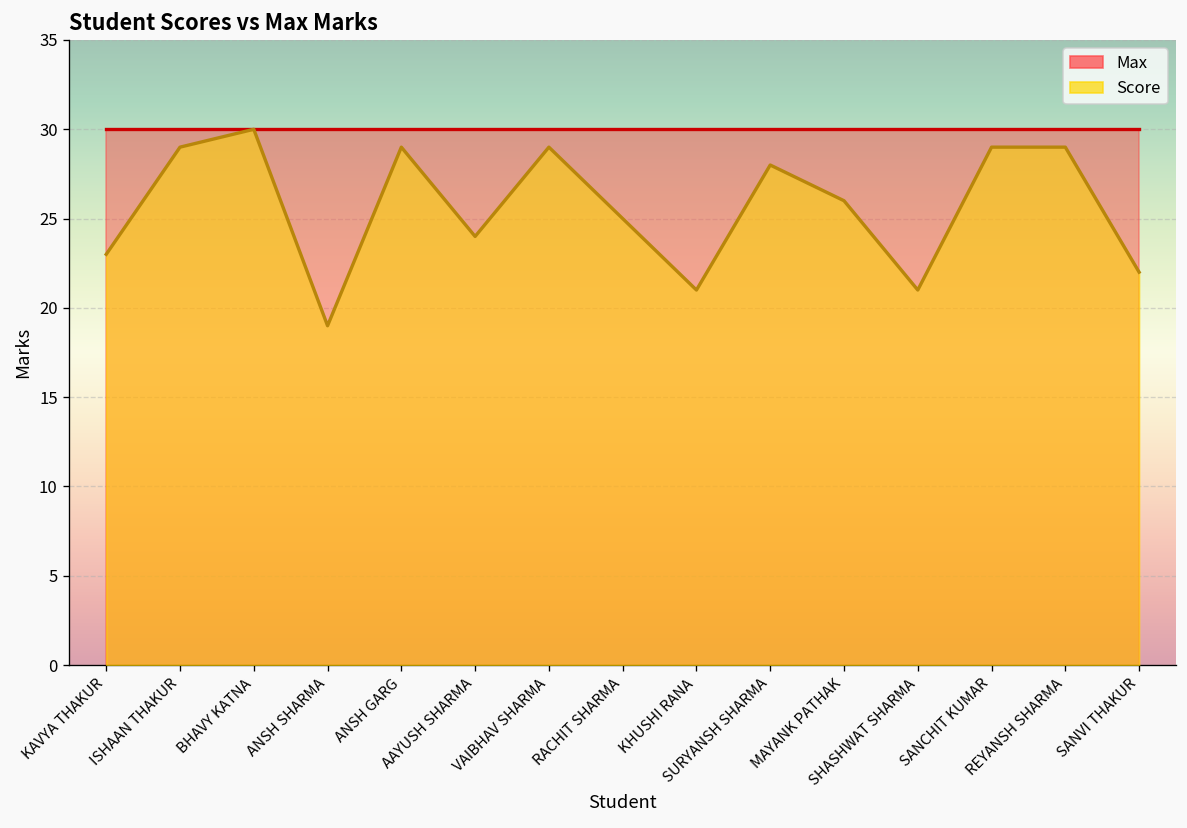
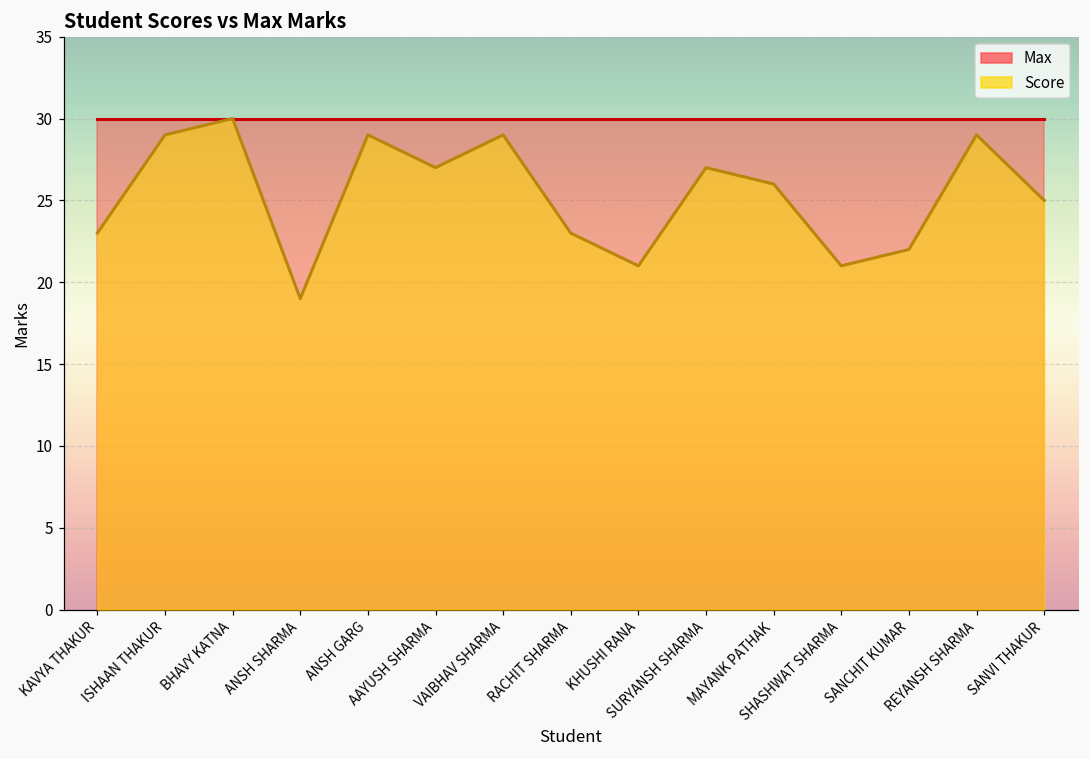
  {
    "Max": {
      "KAVYA THAKUR": 30,
      "ISHAAN THAKUR": 30,
      "ANSH SHARMA": 30,
      "ANSH GARG": 30,
      "AAYUSH SHARMA": 30,
      "VAIBHAV SHARMA": 30,
      "RACHIT SHARMA": 30,
      "KHUSHI RANA": 30,
      "SURYANSH SHARMA": 30,
      "MAYANK PATHAK": 30,
      "SHASHWAT SHARMA": 30,
      "SANCHIT KUMAR": 30,
      "REYANSH SHARMA": 30,
      "SANVI THAKUR": 30
    },
    "Score": {
      "KAVYA THAKUR": 23,
      "ISHAAN THAKUR": 29,
      "ANSH SHARMA": 19,
      "ANSH GARG": 29,
-     "AAYUSH SHARMA": 24,
+     "AAYUSH SHARMA": 27,
      "VAIBHAV SHARMA": 29,
-     "RACHIT SHARMA": 25,
+     "RACHIT SHARMA": 23,
      "KHUSHI RANA": 21,
-     "SURYANSH SHARMA": 28,
+     "SURYANSH SHARMA": 27,
      "MAYANK PATHAK": 26,
      "SHASHWAT SHARMA": 21,
-     "SANCHIT KUMAR": 29,
+     "SANCHIT KUMAR": 22,
      "REYANSH SHARMA": 29,
-     "SANVI THAKUR": 22
+     "SANVI THAKUR": 25
    }
  }
